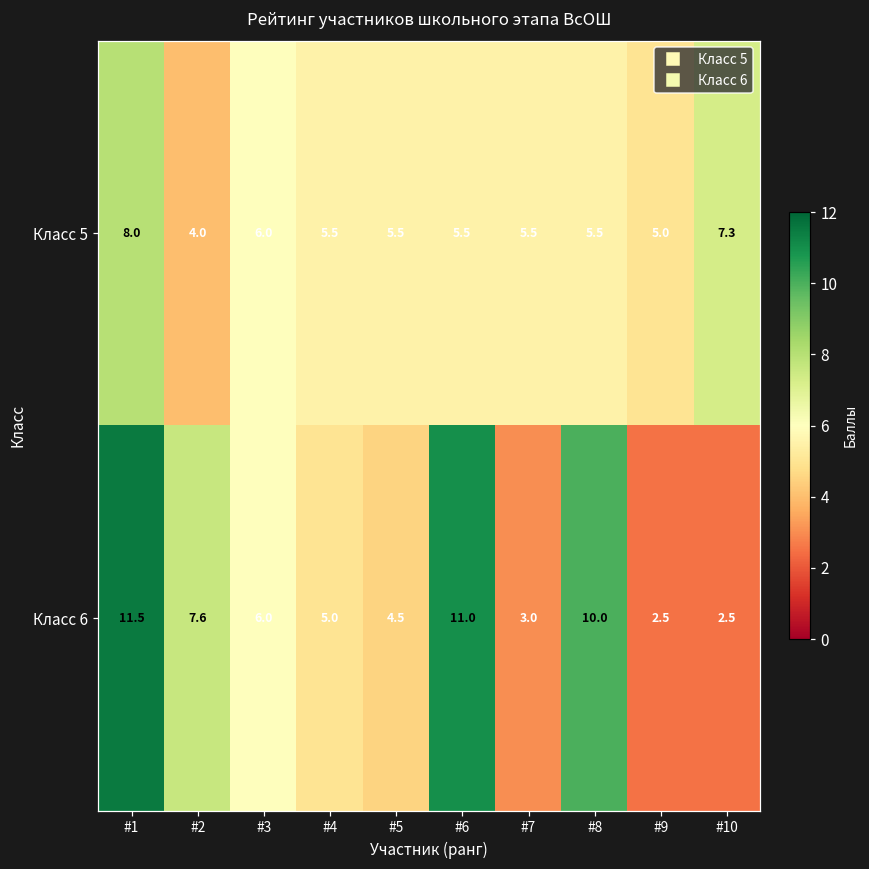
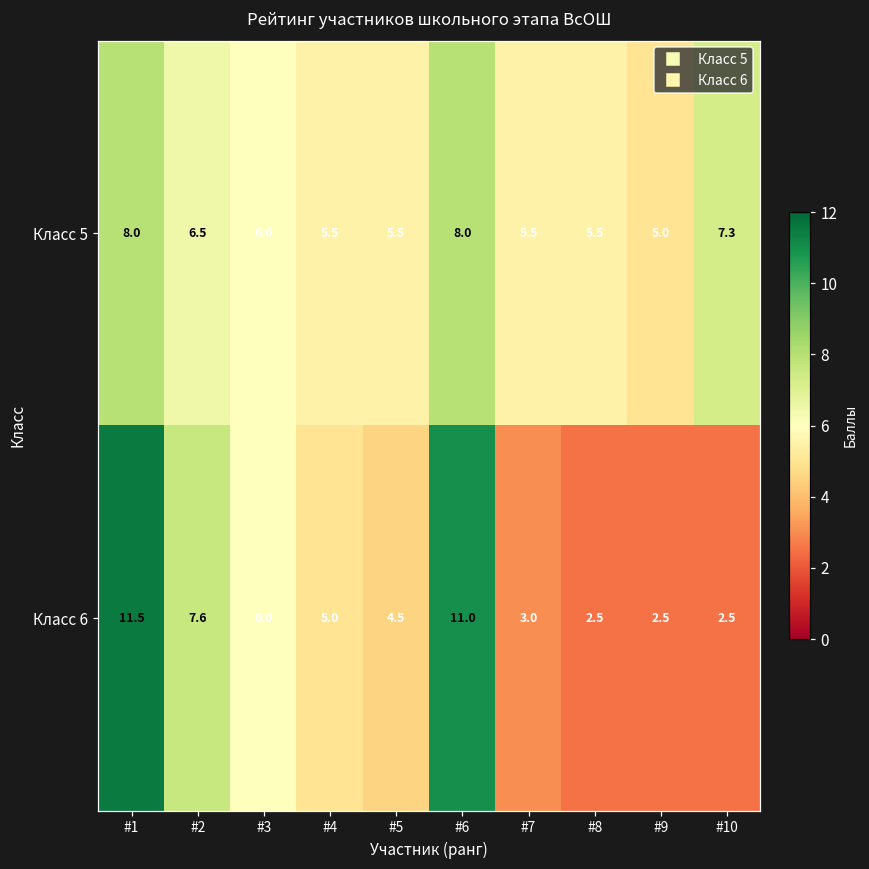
  {
    "Класс 5": {
      "#1": 8.0,
-     "#2": 4.0,
+     "#2": 6.5,
      "#3": 6.0,
      "#4": 5.5,
      "#5": 5.5,
-     "#6": 5.5,
+     "#6": 8.0,
      "#7": 5.5,
      "#8": 5.5,
      "#9": 5.0,
      "#10": 7.3
    },
    "Класс 6": {
      "#1": 11.5,
      "#2": 7.6,
      "#3": 6.0,
      "#4": 5.0,
      "#5": 4.5,
      "#6": 11.0,
      "#7": 3.0,
-     "#8": 10.0,
+     "#8": 2.5,
      "#9": 2.5,
      "#10": 2.5
    }
  }
